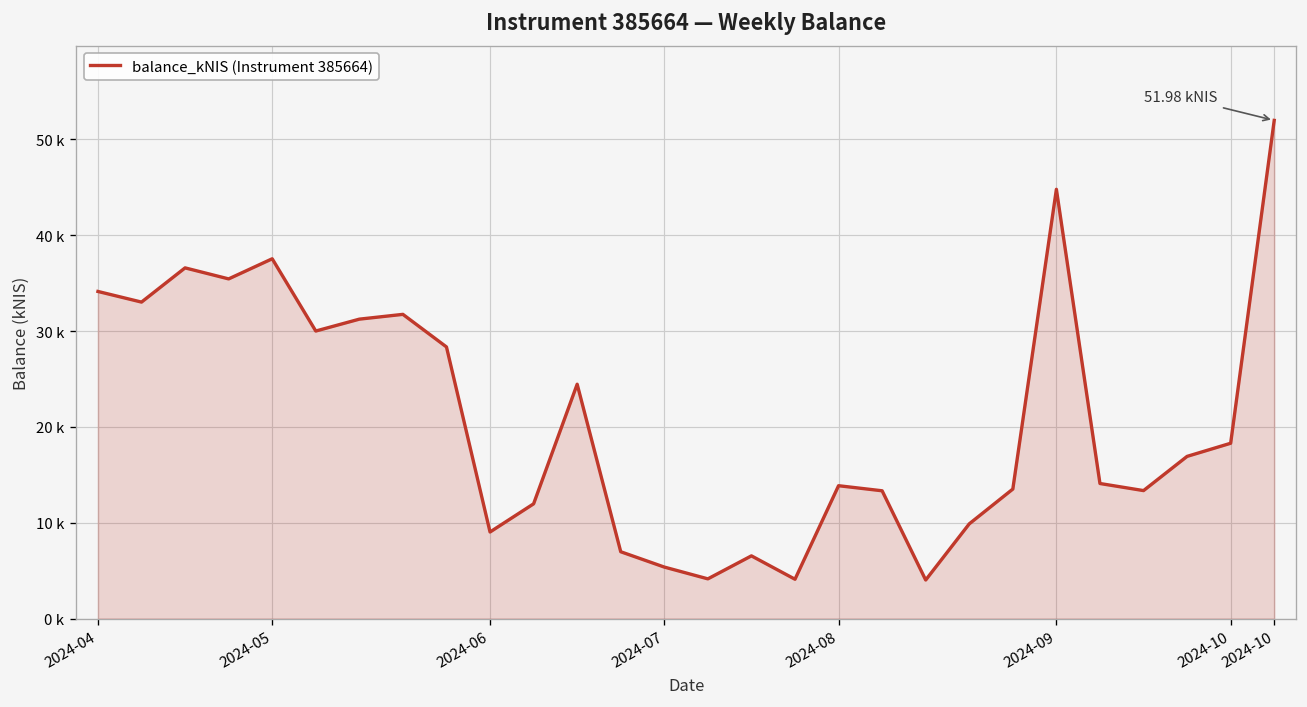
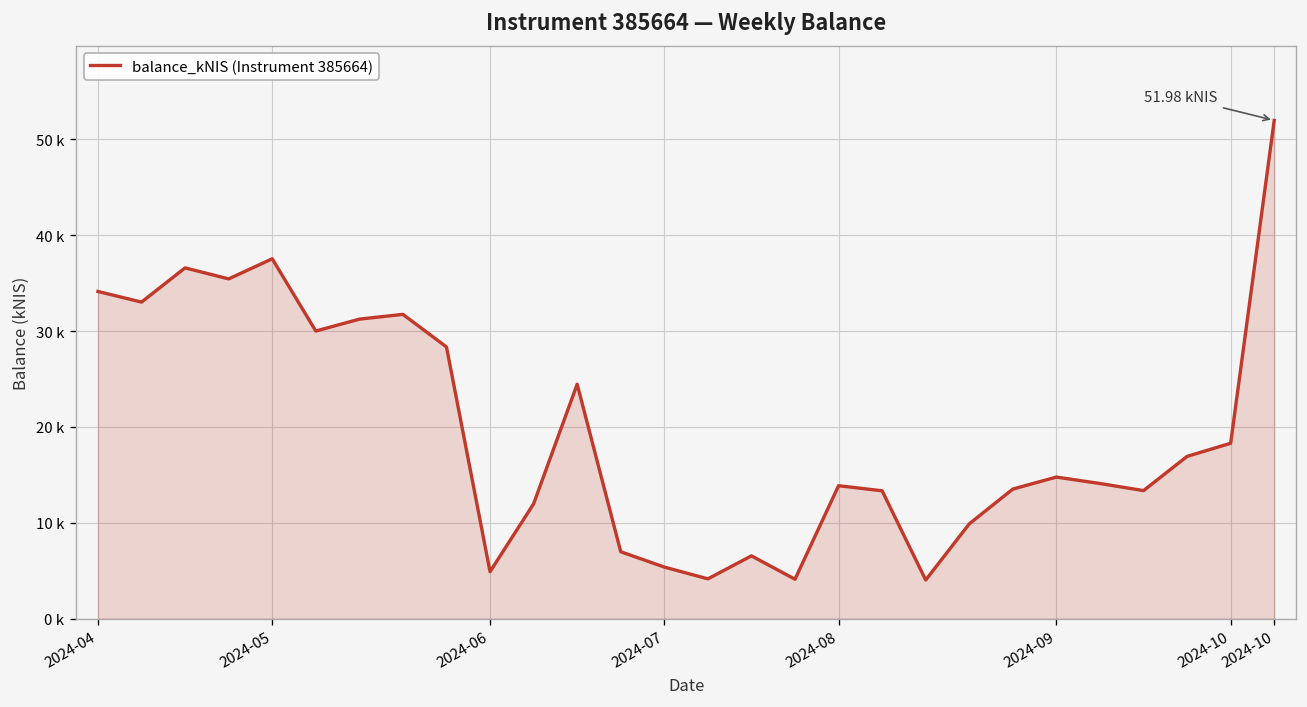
  {
    "2024-04": 34000,
    "2024-05": 38000,
-   "2024-06": 9000,
+   "2024-06": 5000,
    "2024-07": 5000,
    "2024-08": 14000,
-   "2024-09": 45000
+   "2024-09": 15000
  }
